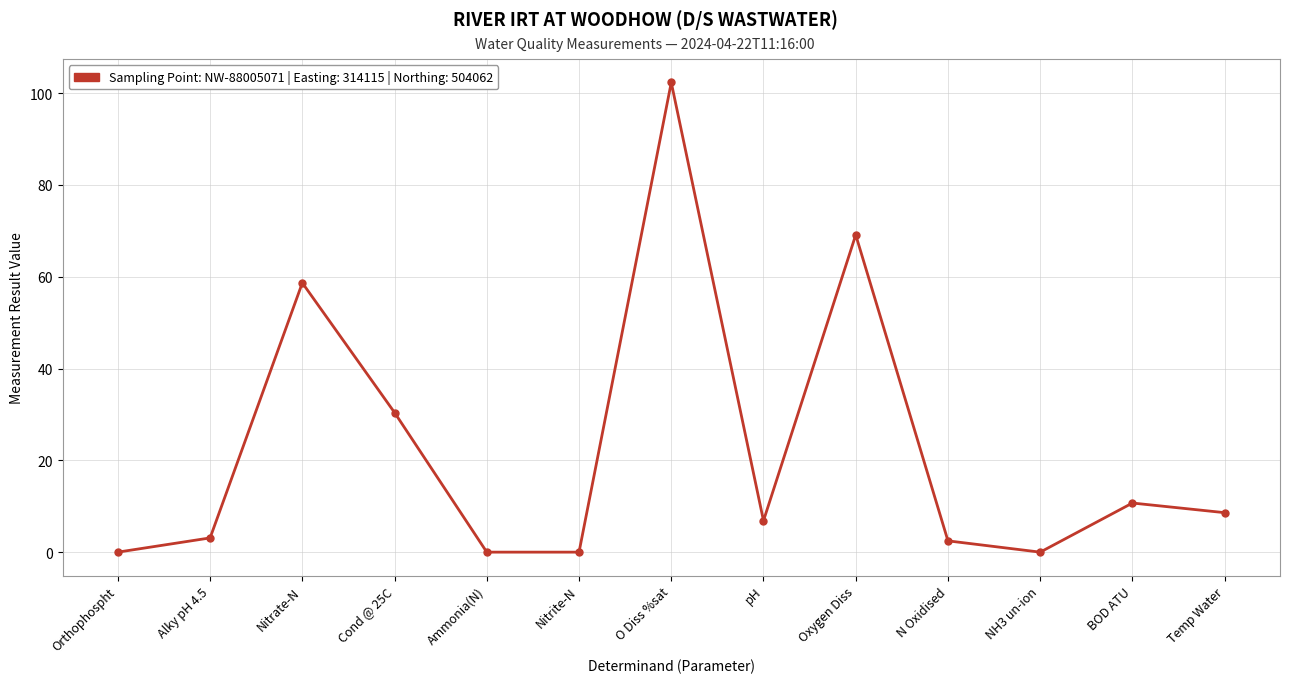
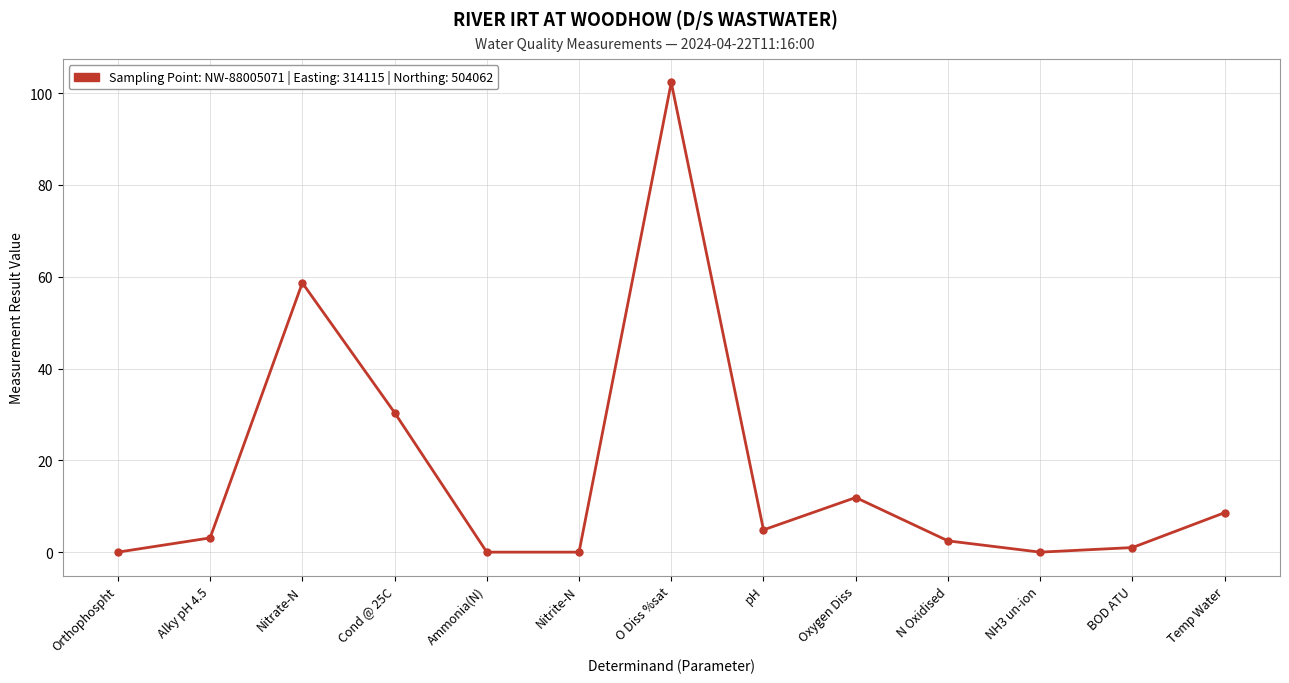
  {
    "Orthophospht": 0,
    "Alky pH 4.5": 3,
    "Nitrate-N": 59,
    "Cond @ 25C": 30,
    "Ammonia(N)": 0,
    "Nitrite-N": 0,
    "O Diss %sat": 102,
-   "pH": 7,
-   "Oxygen Diss": 69,
+   "pH": 5,
+   "Oxygen Diss": 12,
    "N Oxidised": 2,
    "NH3 un-ion": 0,
-   "BOD ATU": 11,
+   "BOD ATU": 1,
    "Temp Water": 9
  }
